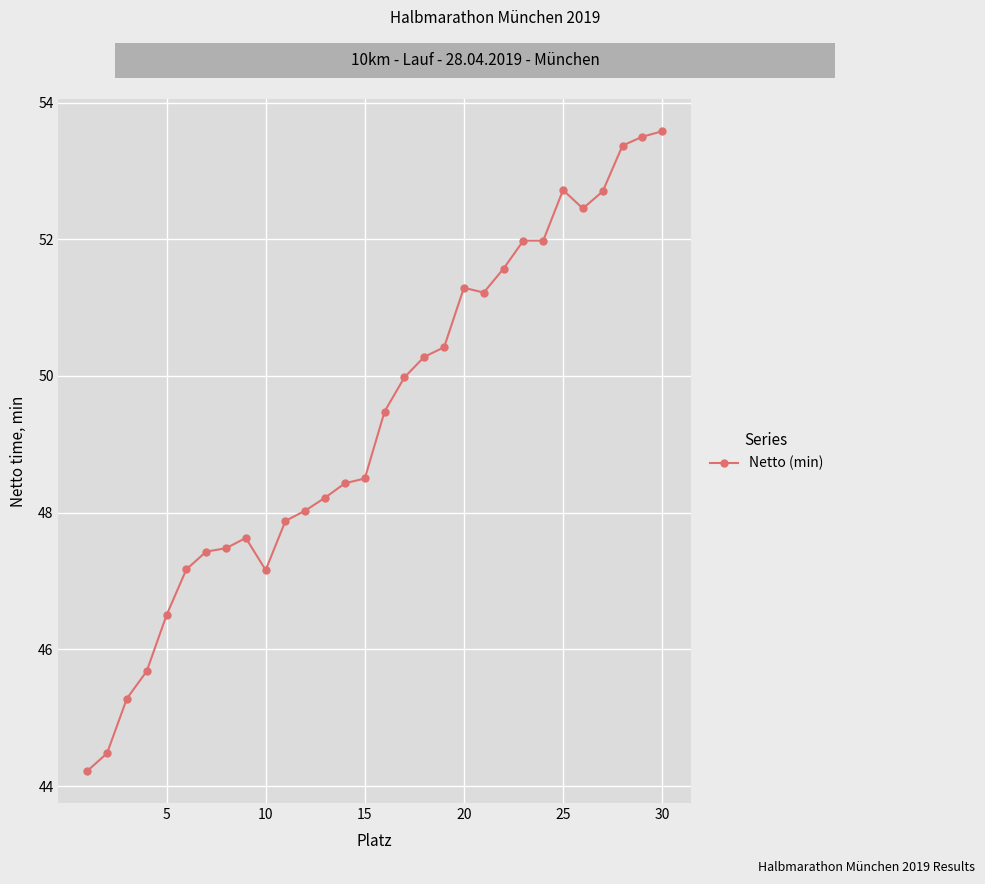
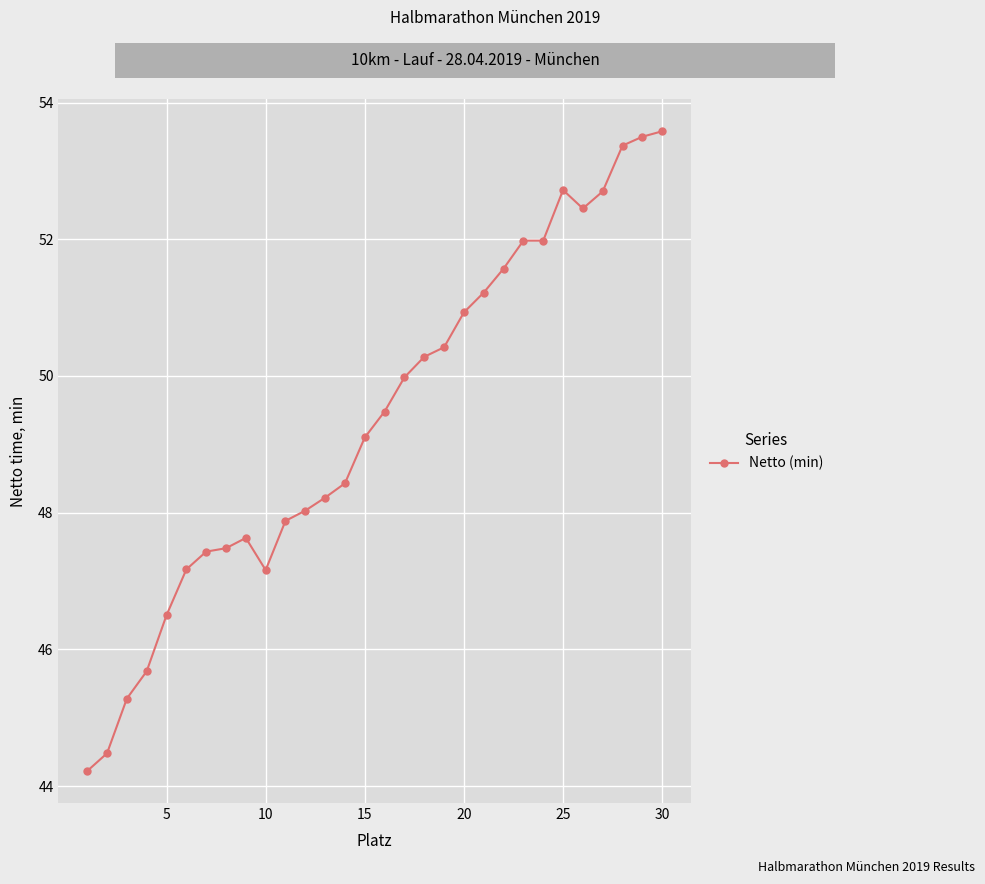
  {
    "5": 46.5,
    "10": 47.2,
-   "15": 48.5,
-   "20": 51.3,
+   "15": 49.1,
+   "20": 50.9,
    "25": 52.7,
    "30": 53.6
  }
